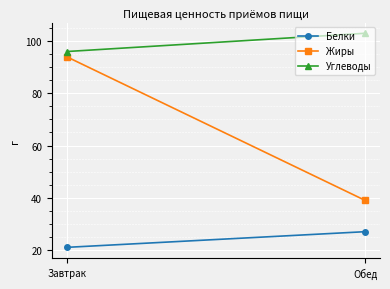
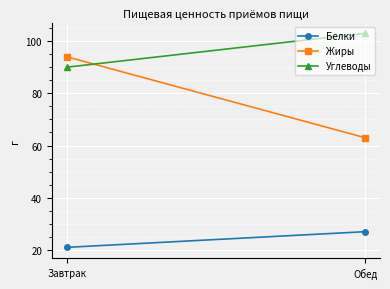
  {
    "Белки": {
      "Завтрак": 21,
      "Обед": 27
    },
    "Жиры": {
      "Завтрак": 94,
-     "Обед": 39
+     "Обед": 63
    },
    "Углеводы": {
-     "Завтрак": 96
+     "Завтрак": 90
    }
  }
